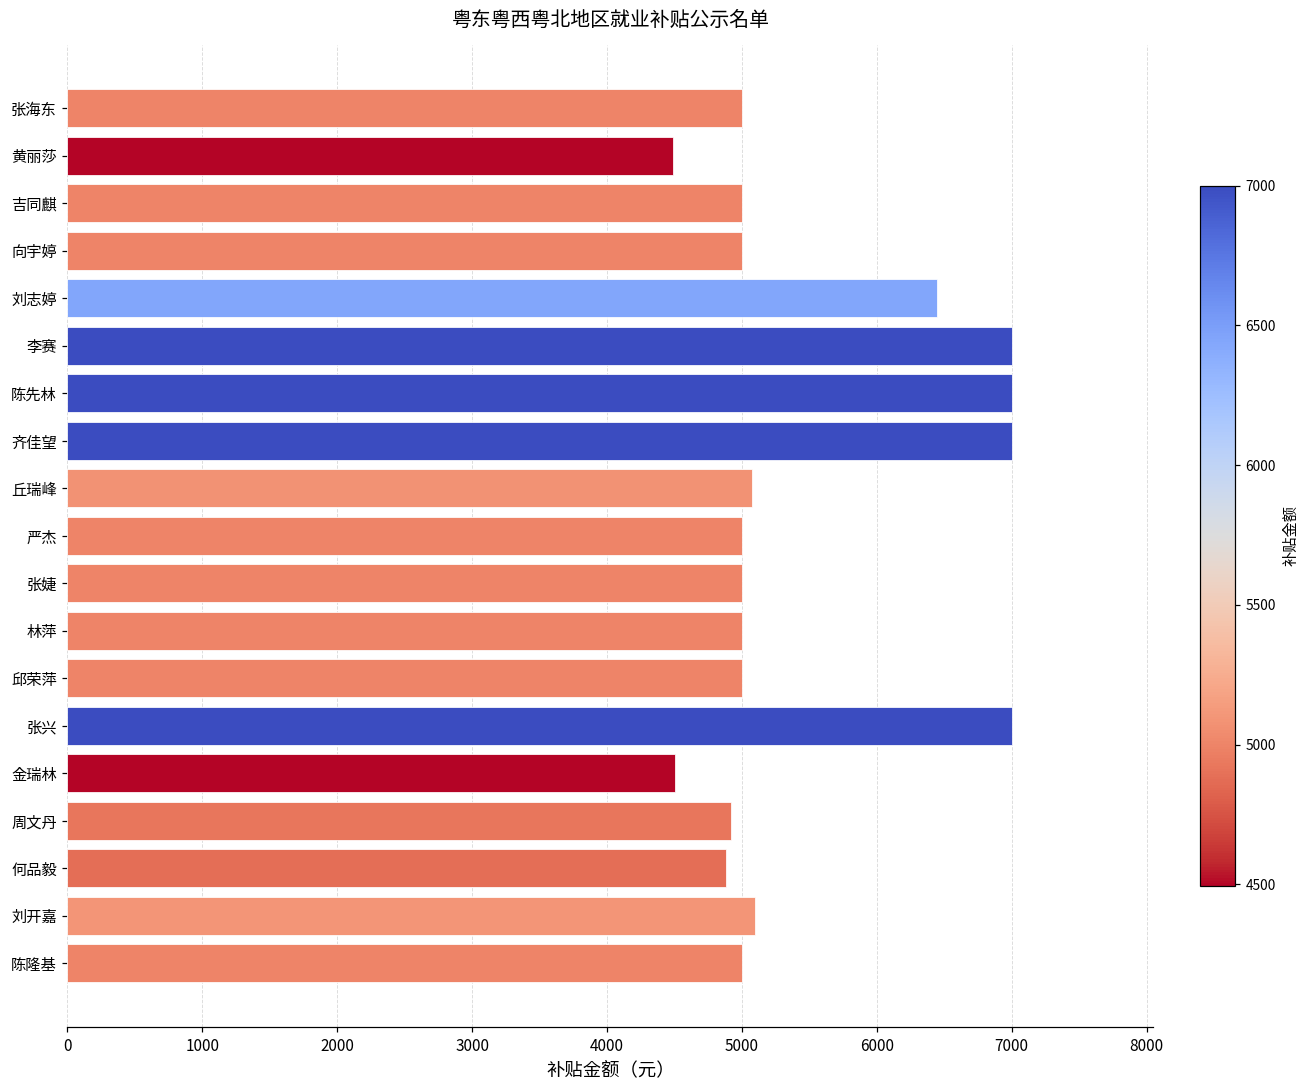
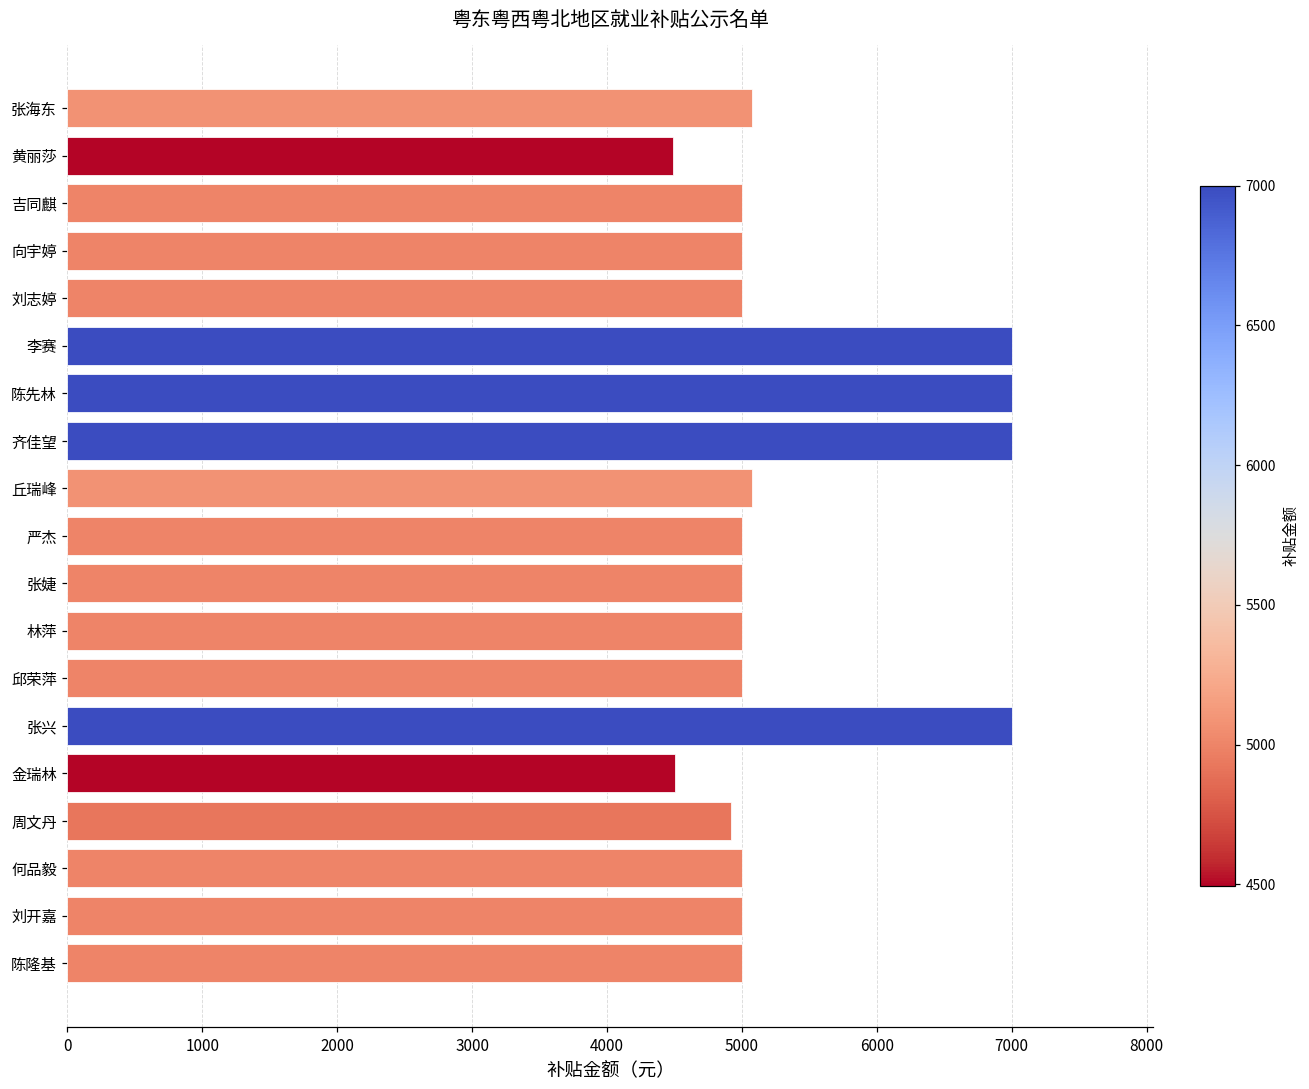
  {
-   "张海东": 5000,
+   "张海东": 5070,
    "黄丽莎": 4490,
    "吉同麒": 5000,
    "向宇婷": 5000,
-   "刘志婷": 6450,
+   "刘志婷": 5000,
    "李赛": 7000,
    "陈先林": 7000,
    "齐佳望": 7000,
    "丘瑞峰": 5070,
    "严杰": 5000,
    "张婕": 5000,
    "林萍": 5000,
    "邱荣萍": 5000,
    "张兴": 7000,
    "金瑞林": 4500,
    "周文丹": 4920,
-   "何品毅": 4880,
-   "刘开嘉": 5100,
+   "何品毅": 5000,
+   "刘开嘉": 5000,
    "陈隆基": 5000
  }
